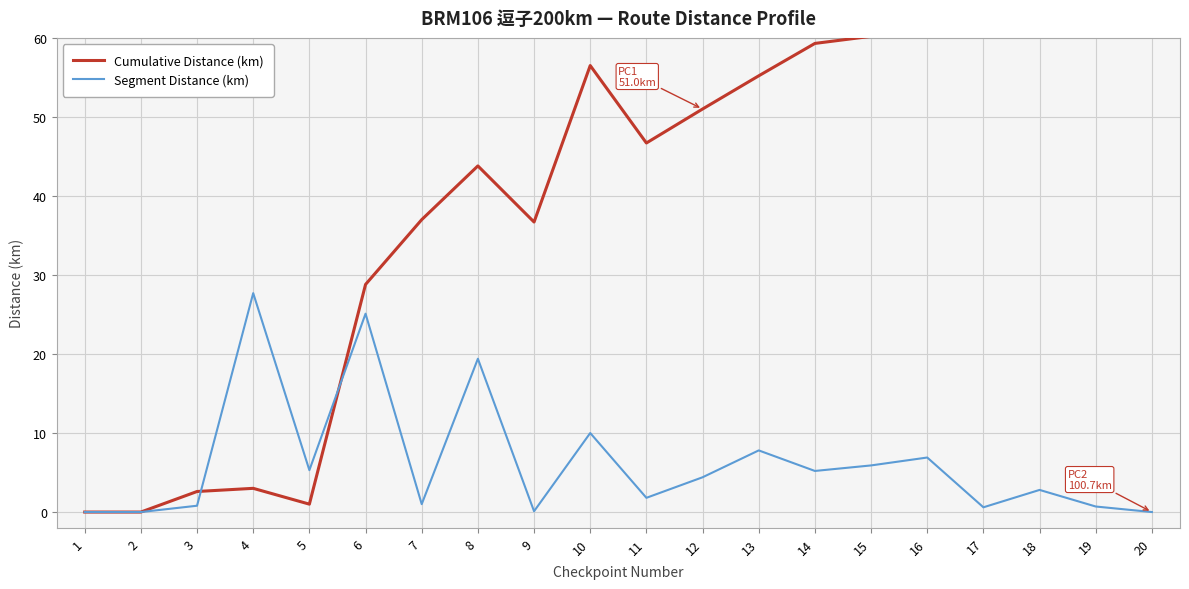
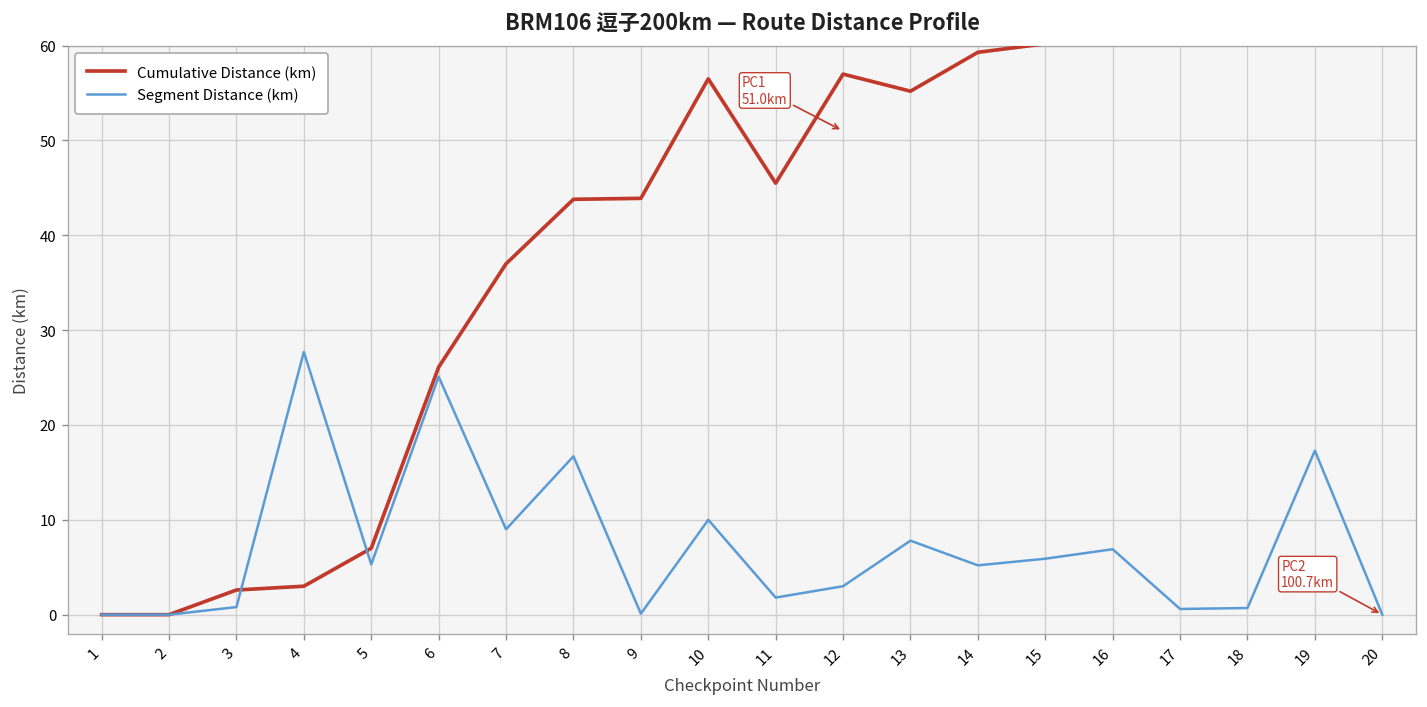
  {
    "Cumulative Distance (km)": {
      "3": 3,
      "4": 3,
-     "5": 1,
-     "6": 29,
+     "5": 7,
+     "6": 26,
      "7": 37,
      "8": 44,
-     "9": 37,
+     "9": 44,
      "10": 57,
-     "11": 47,
-     "12": 51,
+     "11": 46,
+     "12": 57,
      "13": 55,
      "14": 59,
      "15": 60
    },
    "Segment Distance (km)": {
      "3": 1,
      "4": 28,
      "5": 5,
      "6": 25,
-     "7": 1,
-     "8": 19,
+     "7": 9,
+     "8": 17,
      "9": 0,
      "10": 10,
      "11": 2,
-     "12": 4,
+     "12": 3,
      "13": 8,
      "14": 5,
      "15": 6,
      "16": 7,
      "17": 1,
-     "18": 3,
-     "19": 1
+     "18": 1,
+     "19": 17
    }
  }
